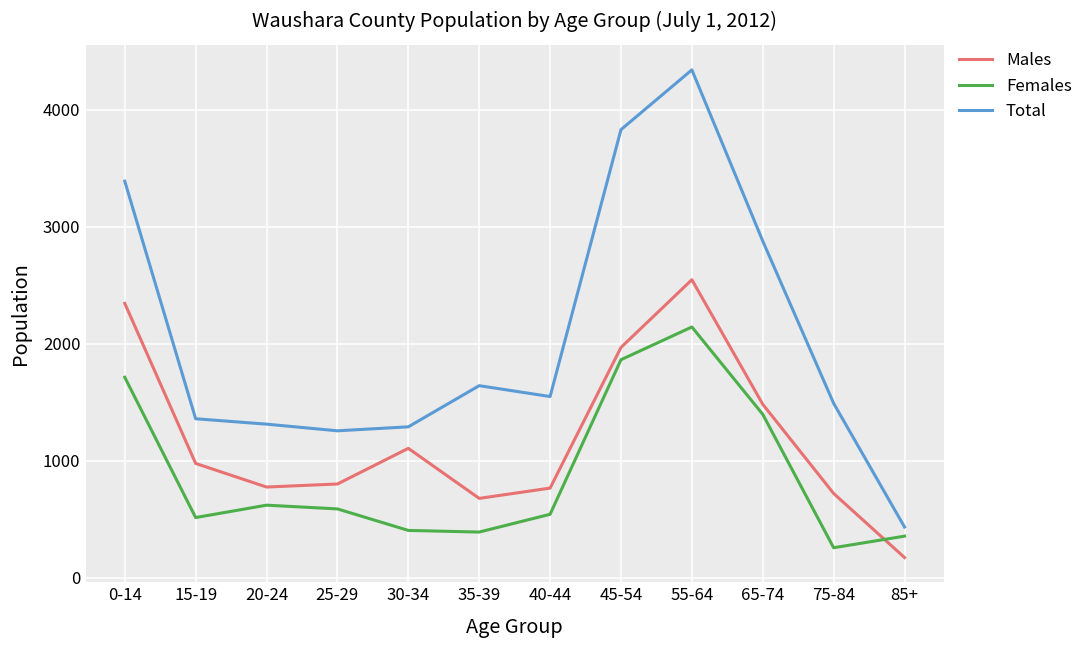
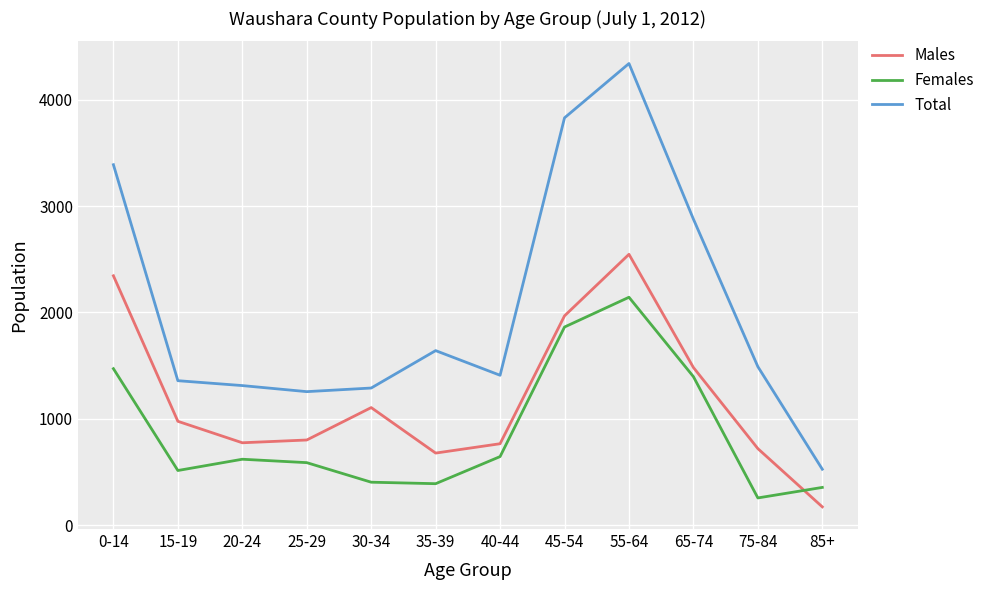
  {
    "Males": {
      "0-14": 2350,
      "15-19": 980,
      "20-24": 770,
      "25-29": 800,
      "30-34": 1110,
      "35-39": 680,
      "40-44": 770,
      "45-54": 1970,
      "55-64": 2550,
      "65-74": 1480,
      "75-84": 720,
      "85+": 170
    },
    "Females": {
-     "0-14": 1710,
+     "0-14": 1470,
      "15-19": 510,
      "20-24": 620,
      "25-29": 590,
      "30-34": 400,
      "35-39": 390,
-     "40-44": 540,
+     "40-44": 640,
      "45-54": 1860,
      "55-64": 2140,
      "65-74": 1400,
      "75-84": 260,
      "85+": 350
    },
    "Total": {
      "0-14": 3390,
      "15-19": 1360,
      "20-24": 1310,
      "25-29": 1260,
      "30-34": 1290,
      "35-39": 1640,
-     "40-44": 1550,
+     "40-44": 1410,
      "45-54": 3830,
      "55-64": 4340,
      "65-74": 2880,
      "75-84": 1490,
-     "85+": 430
+     "85+": 530
    }
  }
